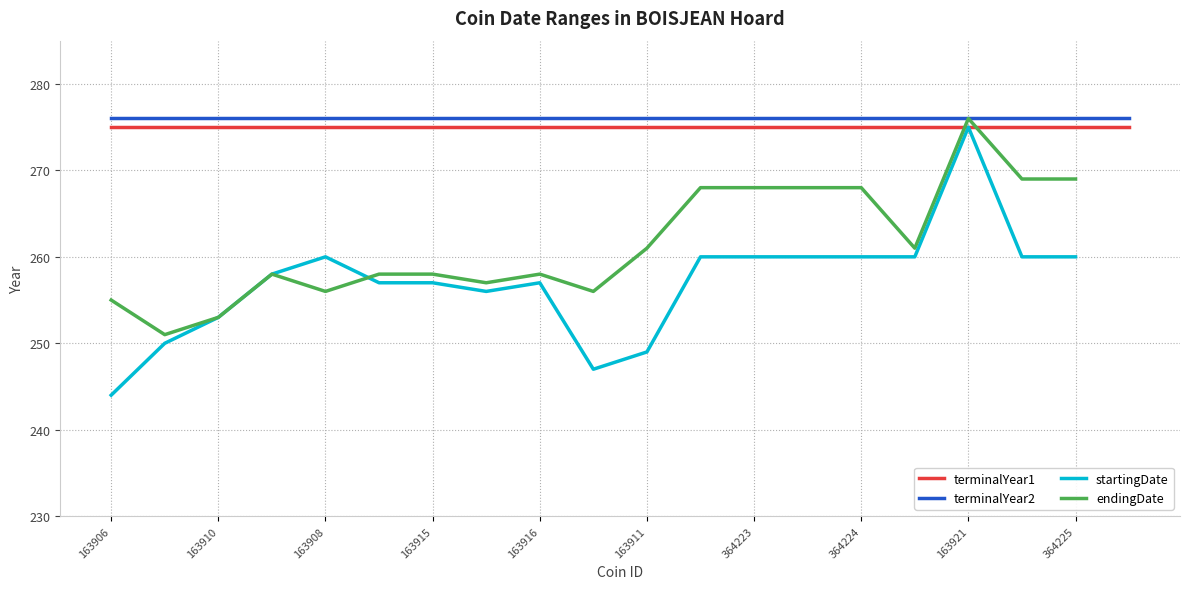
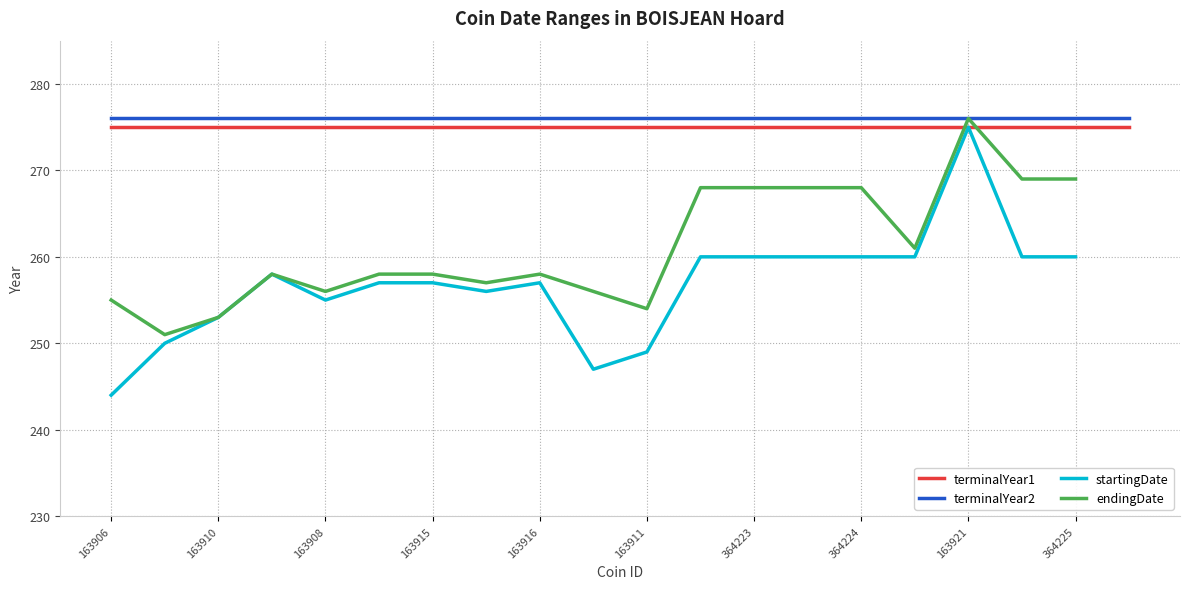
  {
    "terminalYear1": {
      "163906": 275,
      "163910": 275,
      "163908": 275,
      "163915": 275,
      "163916": 275,
      "163911": 275,
      "364223": 275,
      "364224": 275,
      "364225": 275
    },
    "terminalYear2": {
      "163906": 276,
      "163910": 276,
      "163908": 276,
      "163915": 276,
      "163916": 276,
      "163911": 276,
      "364223": 276,
      "364224": 276,
      "364225": 276
    },
    "startingDate": {
      "163906": 244,
-     "163908": 260,
+     "163908": 255,
      "163915": 257,
      "163916": 257,
      "163911": 249,
      "364223": 260,
      "364224": 260,
      "364225": 260
    },
    "endingDate": {
      "163906": 255,
      "163908": 256,
      "163915": 258,
      "163916": 258,
-     "163911": 261,
+     "163911": 254,
      "364223": 268,
      "364224": 268,
      "364225": 269
    }
  }
